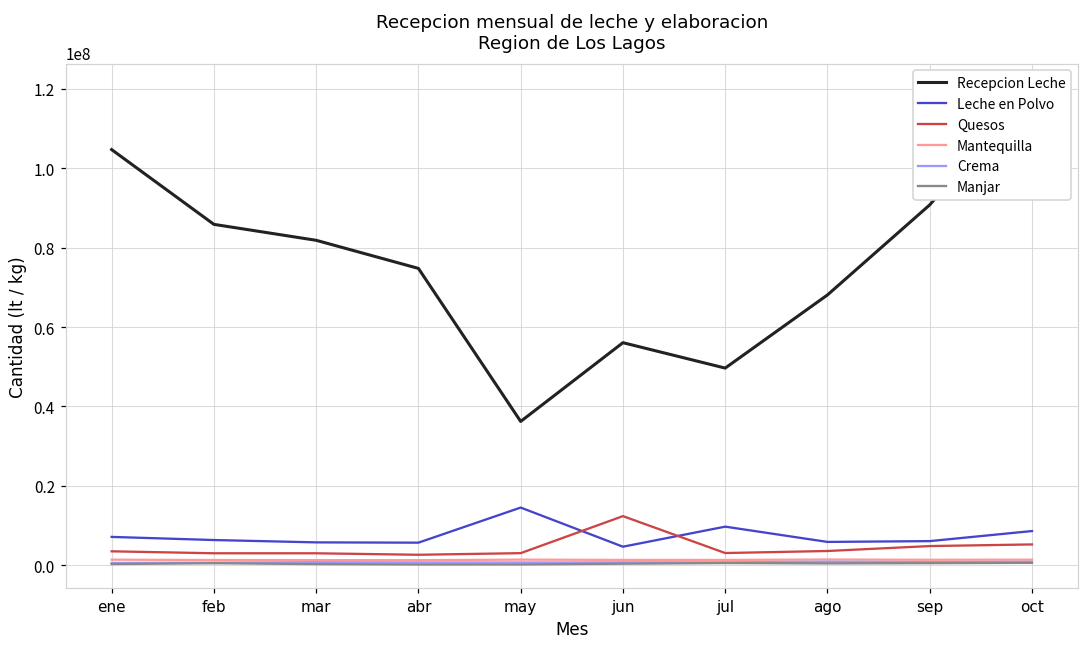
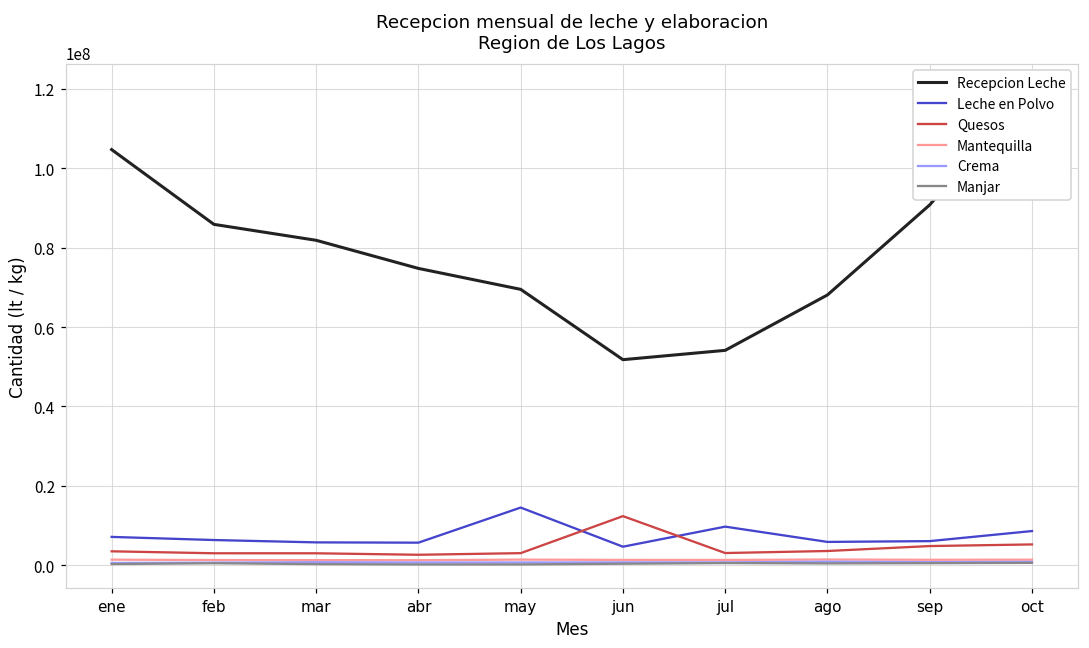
  {
    "Recepcion Leche": {
      "ene": 105000000,
      "feb": 86000000,
      "mar": 82000000,
      "abr": 75000000,
-     "may": 36000000,
-     "jun": 56000000,
-     "jul": 50000000,
+     "may": 70000000,
+     "jun": 52000000,
+     "jul": 54000000,
      "ago": 68000000,
      "sep": 91000000
    },
    "Leche en Polvo": {
      "ene": 7000000,
      "feb": 6000000,
      "mar": 6000000,
      "abr": 6000000,
      "may": 15000000,
      "jun": 5000000,
      "jul": 10000000,
      "ago": 6000000,
      "sep": 6000000,
      "oct": 9000000
    },
    "Quesos": {
      "ene": 4000000,
      "feb": 3000000,
      "mar": 3000000,
      "abr": 3000000,
      "may": 3000000,
      "jun": 12000000,
      "jul": 3000000,
      "ago": 4000000,
      "sep": 5000000,
      "oct": 5000000
    },
    "Mantequilla": {
      "ene": 1000000,
      "may": 1000000
    }
  }
